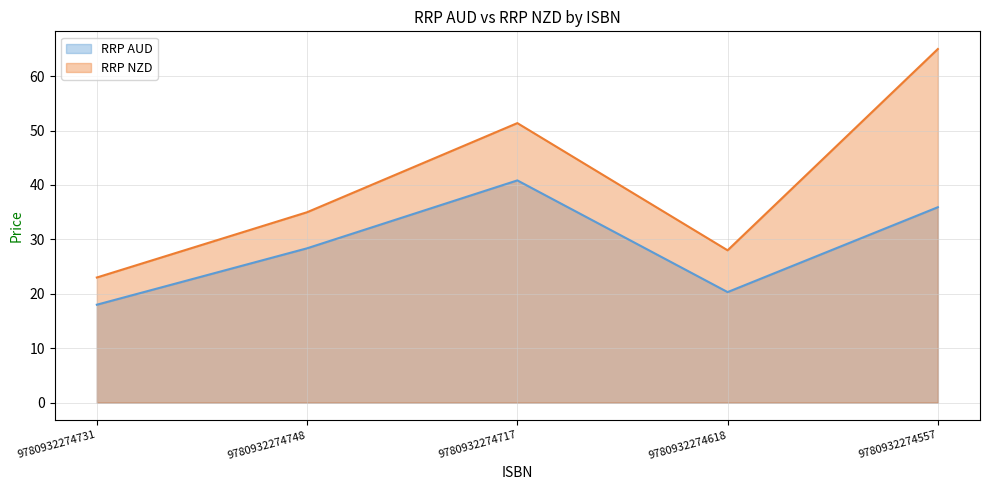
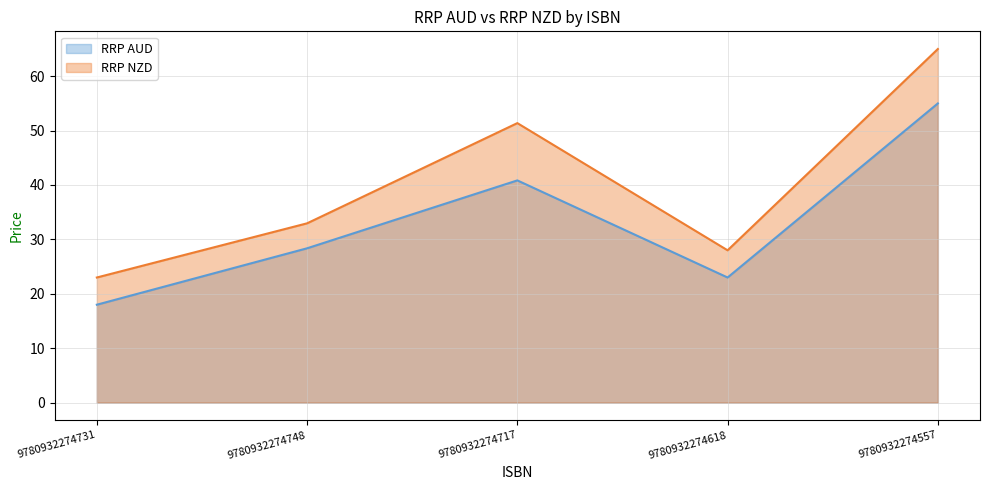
  {
    "RRP AUD": {
      "9780932274731": 18,
      "9780932274748": 28,
      "9780932274717": 41,
-     "9780932274618": 20,
-     "9780932274557": 36
+     "9780932274618": 23,
+     "9780932274557": 55
    },
    "RRP NZD": {
      "9780932274731": 23,
-     "9780932274748": 35,
+     "9780932274748": 33,
      "9780932274717": 51,
      "9780932274618": 28,
      "9780932274557": 65
    }
  }
